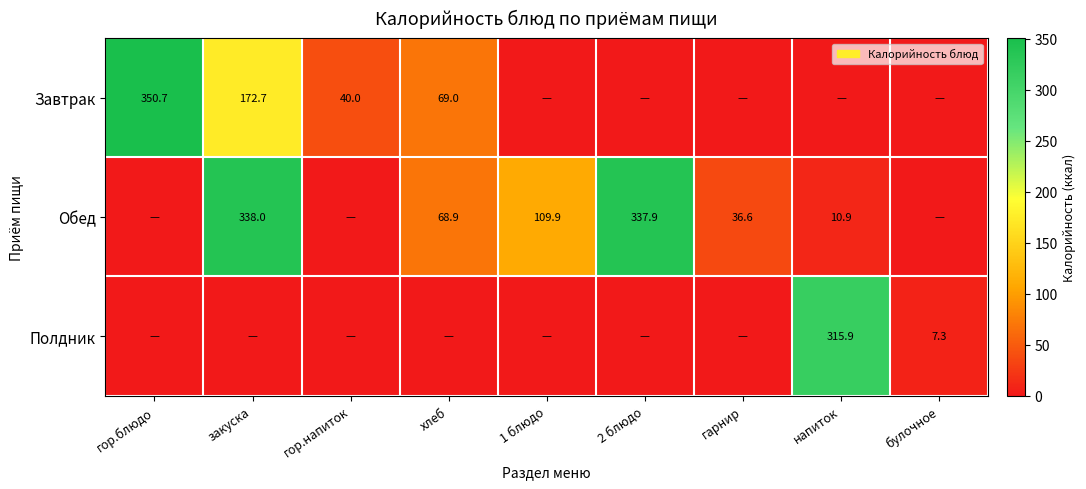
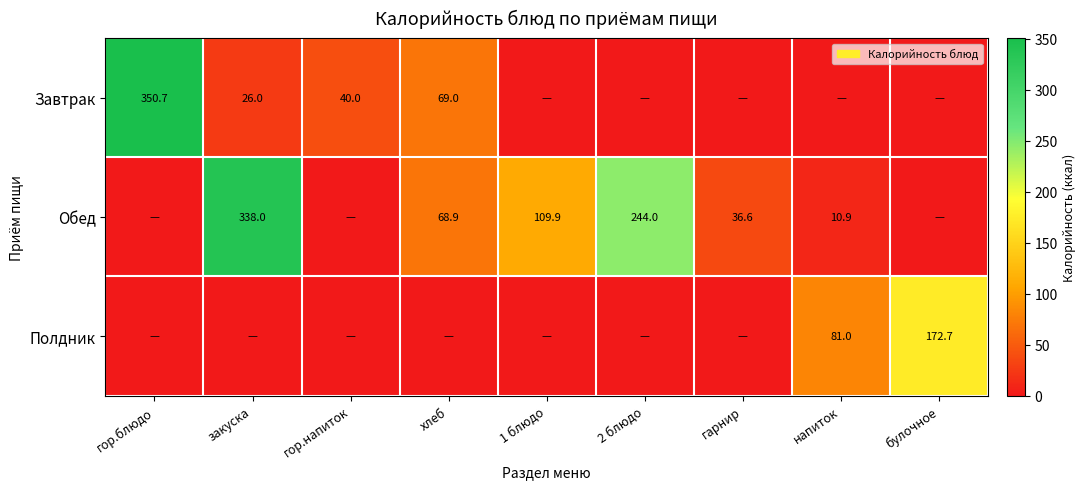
  {
    "Завтрак": {
      "гор.блюдо": 350.7,
-     "закуска": 172.7,
+     "закуска": 26.0,
      "гор.напиток": 40.0,
      "хлеб": 69.0
    },
    "Обед": {
      "закуска": 338.0,
      "хлеб": 68.9,
      "1 блюдо": 109.9,
-     "2 блюдо": 337.9,
+     "2 блюдо": 244.0,
      "гарнир": 36.6,
      "напиток": 10.9
    },
    "Полдник": {
-     "напиток": 315.9,
-     "булочное": 7.3
+     "напиток": 81.0,
+     "булочное": 172.7
    }
  }
